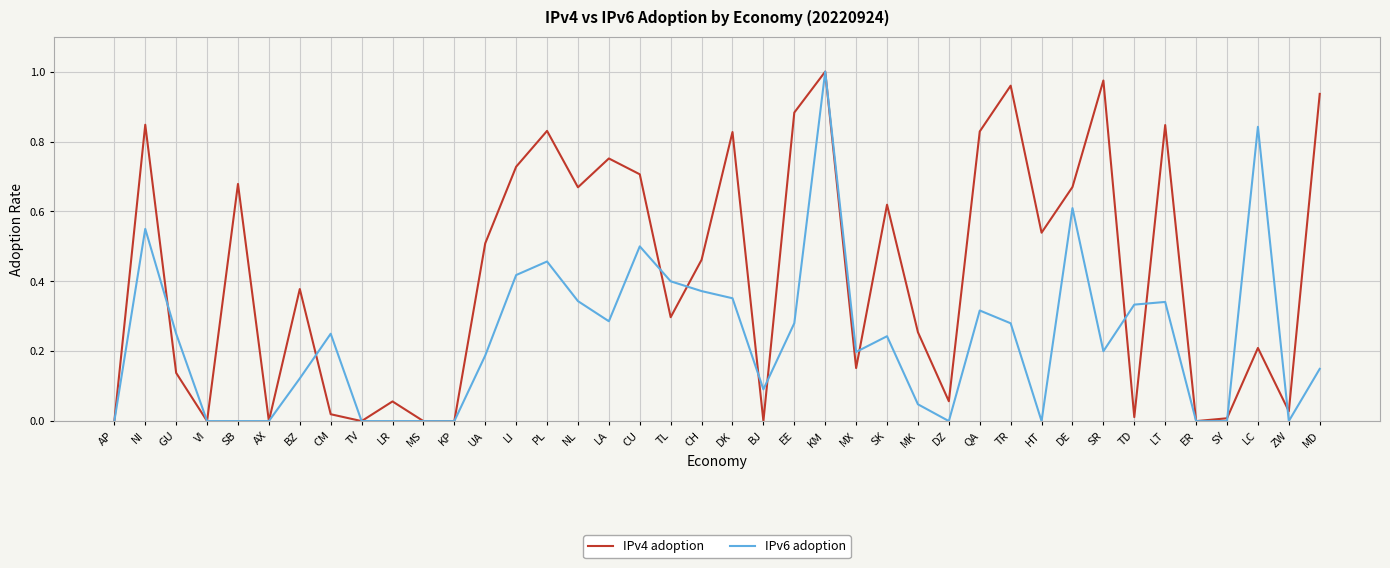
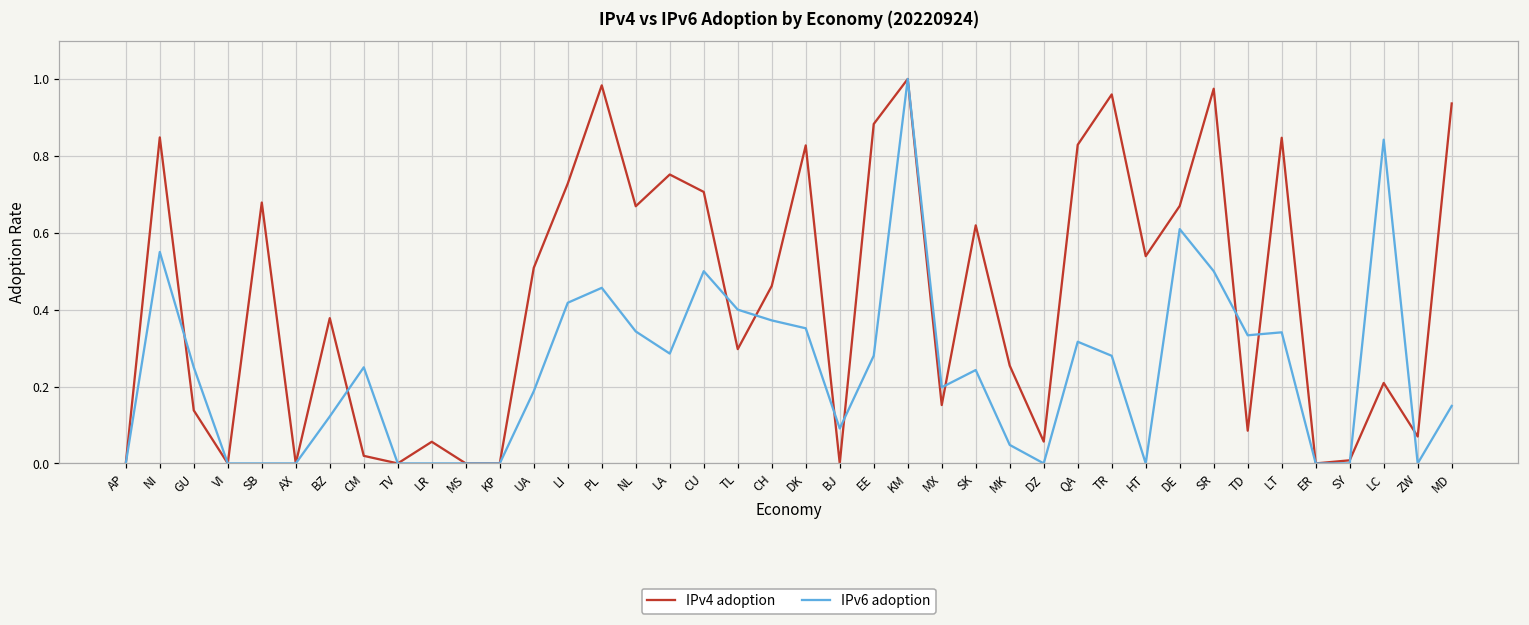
  {
    "IPv4 adoption": {
      "NI": 0.85,
      "GU": 0.14,
      "SB": 0.68,
      "BZ": 0.38,
      "CM": 0.02,
      "LR": 0.06,
      "UA": 0.51,
      "LI": 0.73,
-     "PL": 0.83,
+     "PL": 0.98,
      "NL": 0.67,
      "LA": 0.75,
      "CU": 0.71,
      "TL": 0.30,
      "CH": 0.46,
      "DK": 0.83,
      "BJ": 0.00,
      "EE": 0.88,
      "MX": 0.15,
      "SK": 0.62,
      "MK": 0.25,
      "DZ": 0.06,
      "QA": 0.83,
      "TR": 0.96,
      "HT": 0.54,
      "DE": 0.67,
      "SR": 0.97,
-     "TD": 0.01,
+     "TD": 0.09,
      "LT": 0.85,
      "SY": 0.01,
      "LC": 0.21,
-     "ZW": 0.03,
+     "ZW": 0.07,
      "MD": 0.94
    },
    "IPv6 adoption": {
      "NI": 0.55,
      "GU": 0.25,
      "SB": 0.0,
      "BZ": 0.12,
      "CM": 0.25,
      "LR": 0.0,
      "UA": 0.19,
      "LI": 0.42,
      "PL": 0.46,
      "NL": 0.34,
      "LA": 0.29,
      "CU": 0.5,
      "TL": 0.4,
      "CH": 0.37,
      "DK": 0.35,
      "BJ": 0.09,
      "EE": 0.28,
      "MX": 0.2,
      "SK": 0.24,
      "MK": 0.05,
      "DZ": 0.0,
      "QA": 0.32,
      "TR": 0.28,
      "HT": 0.0,
      "DE": 0.61,
-     "SR": 0.2,
+     "SR": 0.5,
      "TD": 0.33,
      "LT": 0.34,
      "SY": 0.0,
      "LC": 0.84,
      "ZW": 0.0,
      "MD": 0.15
    }
  }
